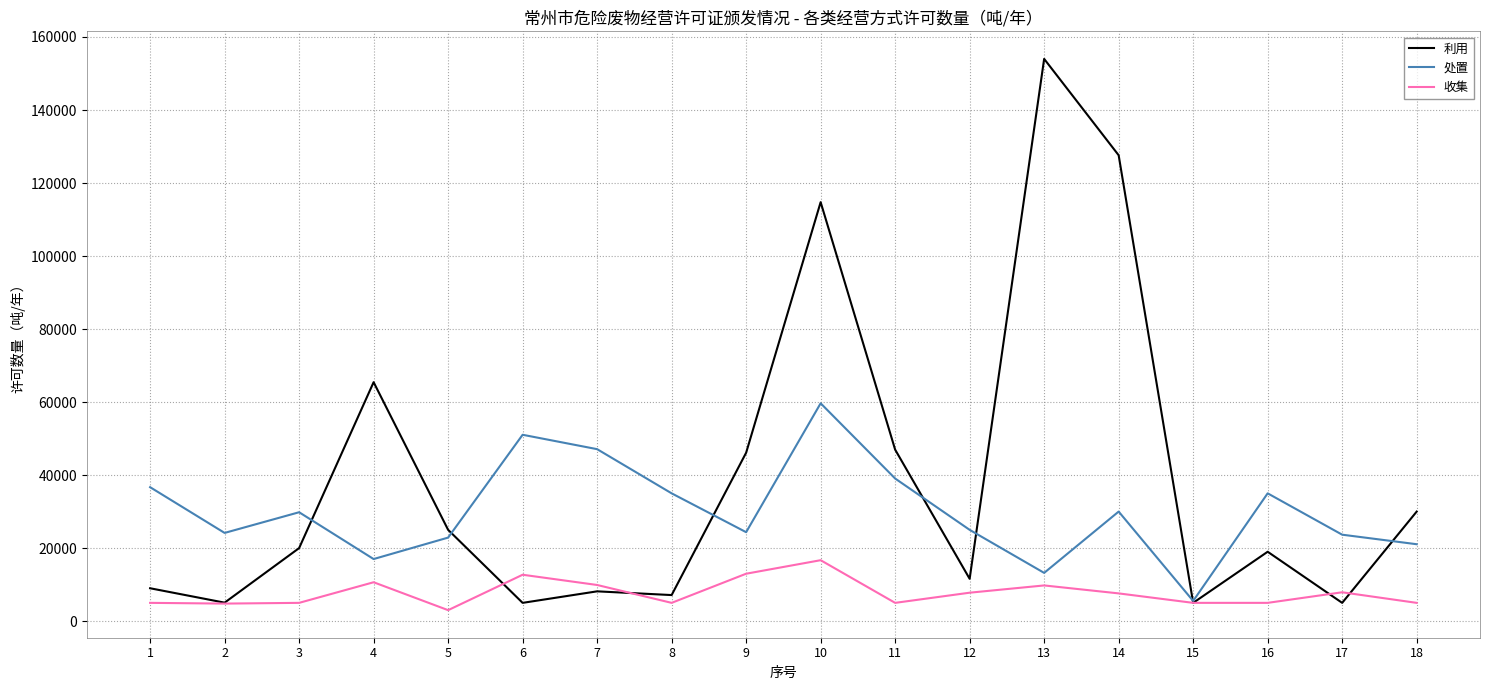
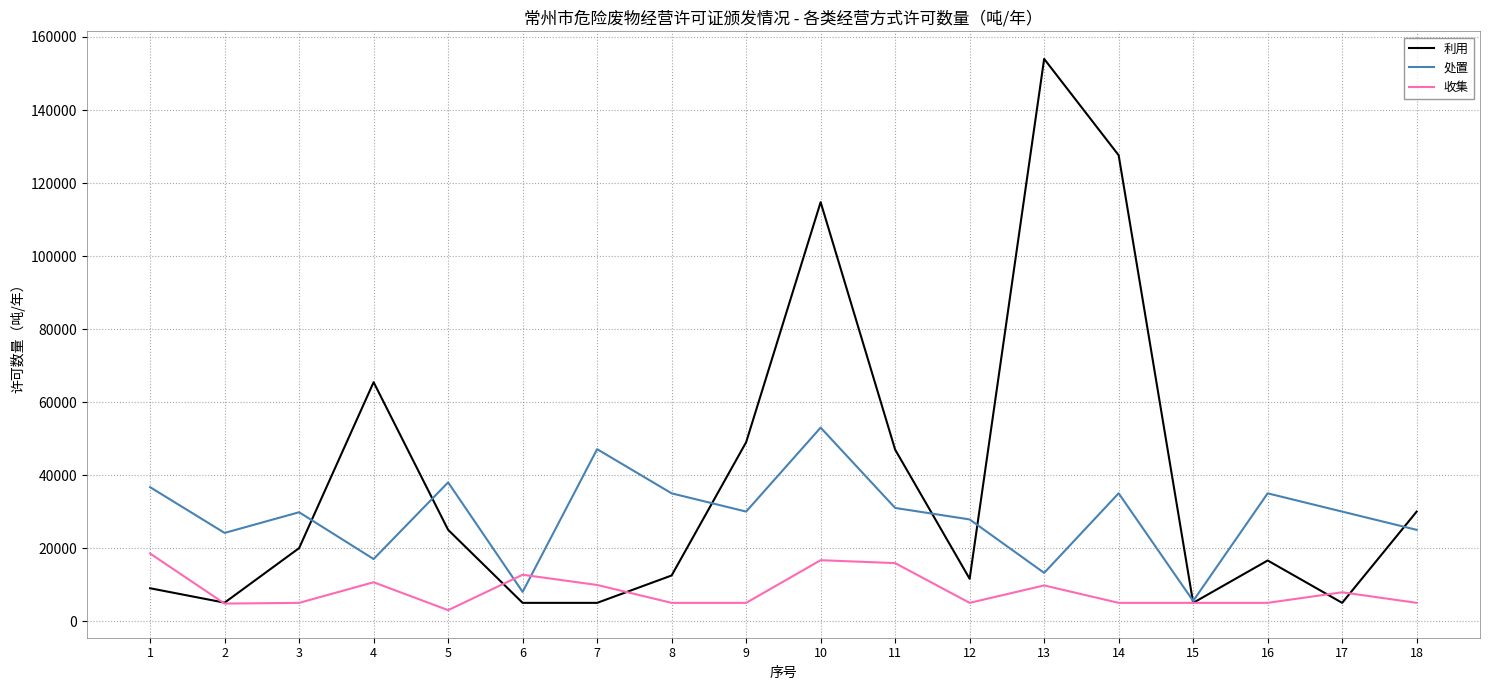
  {
    "利用": {
      "1": 9000,
      "3": 20000,
      "4": 65000,
      "5": 25000,
      "6": 5000,
-     "7": 8000,
-     "8": 7000,
-     "9": 46000,
+     "7": 5000,
+     "8": 13000,
+     "9": 49000,
      "10": 115000,
      "11": 47000,
      "12": 12000,
      "13": 154000,
      "14": 128000,
-     "16": 19000,
+     "16": 17000,
      "17": 5000,
      "18": 30000
    },
    "处置": {
      "1": 37000,
      "2": 24000,
      "3": 30000,
      "4": 17000,
-     "5": 23000,
-     "6": 51000,
+     "5": 38000,
+     "6": 8000,
      "7": 47000,
      "8": 35000,
-     "9": 24000,
-     "10": 60000,
-     "11": 39000,
-     "12": 25000,
+     "9": 30000,
+     "10": 53000,
+     "11": 31000,
+     "12": 28000,
      "13": 13000,
-     "14": 30000,
+     "14": 35000,
      "16": 35000,
-     "17": 24000,
-     "18": 21000
+     "17": 30000,
+     "18": 25000
    },
    "收集": {
-     "1": 5000,
+     "1": 19000,
      "3": 5000,
      "4": 11000,
      "5": 3000,
      "6": 13000,
      "7": 10000,
      "8": 5000,
-     "9": 13000,
+     "9": 5000,
      "10": 17000,
-     "11": 5000,
-     "12": 8000,
+     "11": 16000,
+     "12": 5000,
      "13": 10000,
-     "14": 8000,
+     "14": 5000,
      "16": 5000,
      "17": 8000,
      "18": 5000
    }
  }
